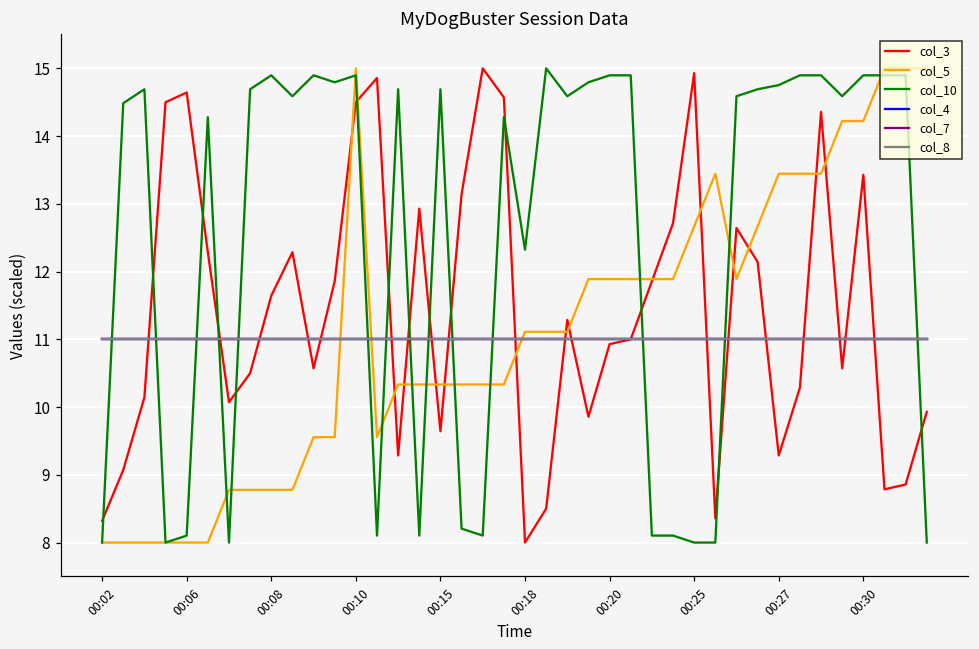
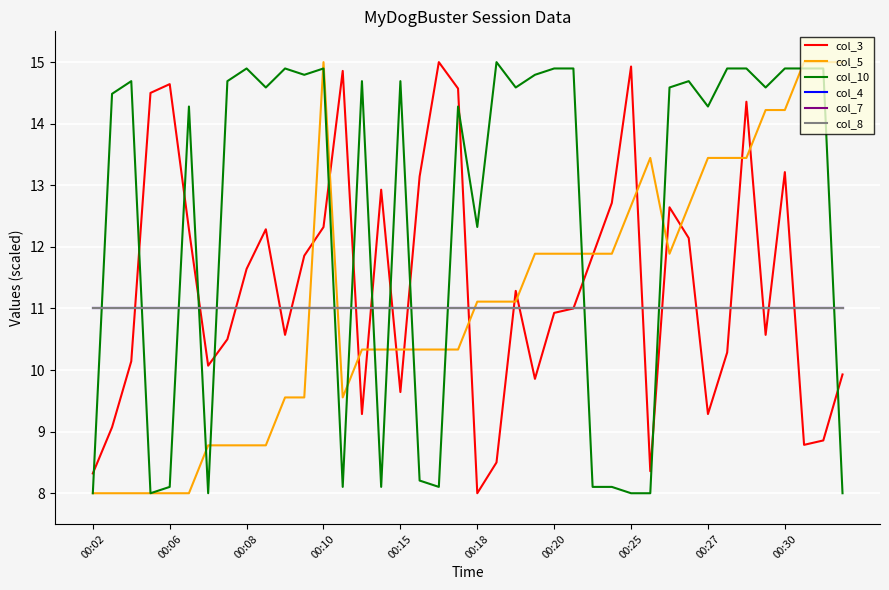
  {
    "col_3": {
      "00:02": 8.3,
-     "00:10": 14.5,
+     "00:10": 12.3,
      "00:18": 8.0,
      "00:27": 9.3,
-     "00:30": 13.4
+     "00:30": 13.2
    },
    "col_5": {
      "00:10": 15.0,
      "00:18": 11.1,
      "00:27": 13.4,
      "00:30": 14.2
    },
    "col_10": {
      "00:10": 14.9,
      "00:18": 12.3,
-     "00:27": 14.8,
+     "00:27": 14.3,
      "00:30": 14.9
    },
    "col_8": {
      "00:02": 11.0,
      "00:10": 11.0,
      "00:18": 11.0,
      "00:27": 11.0,
      "00:30": 11.0
    }
  }
